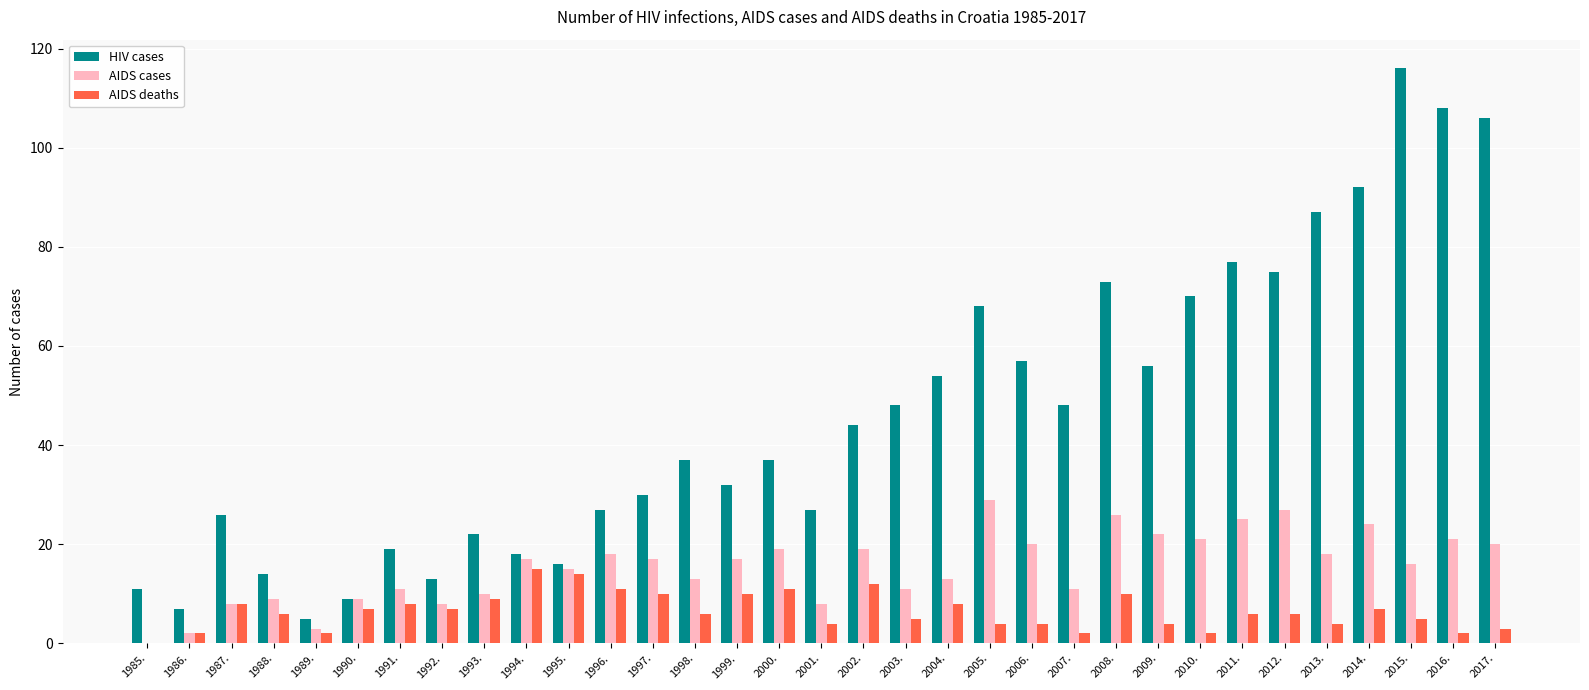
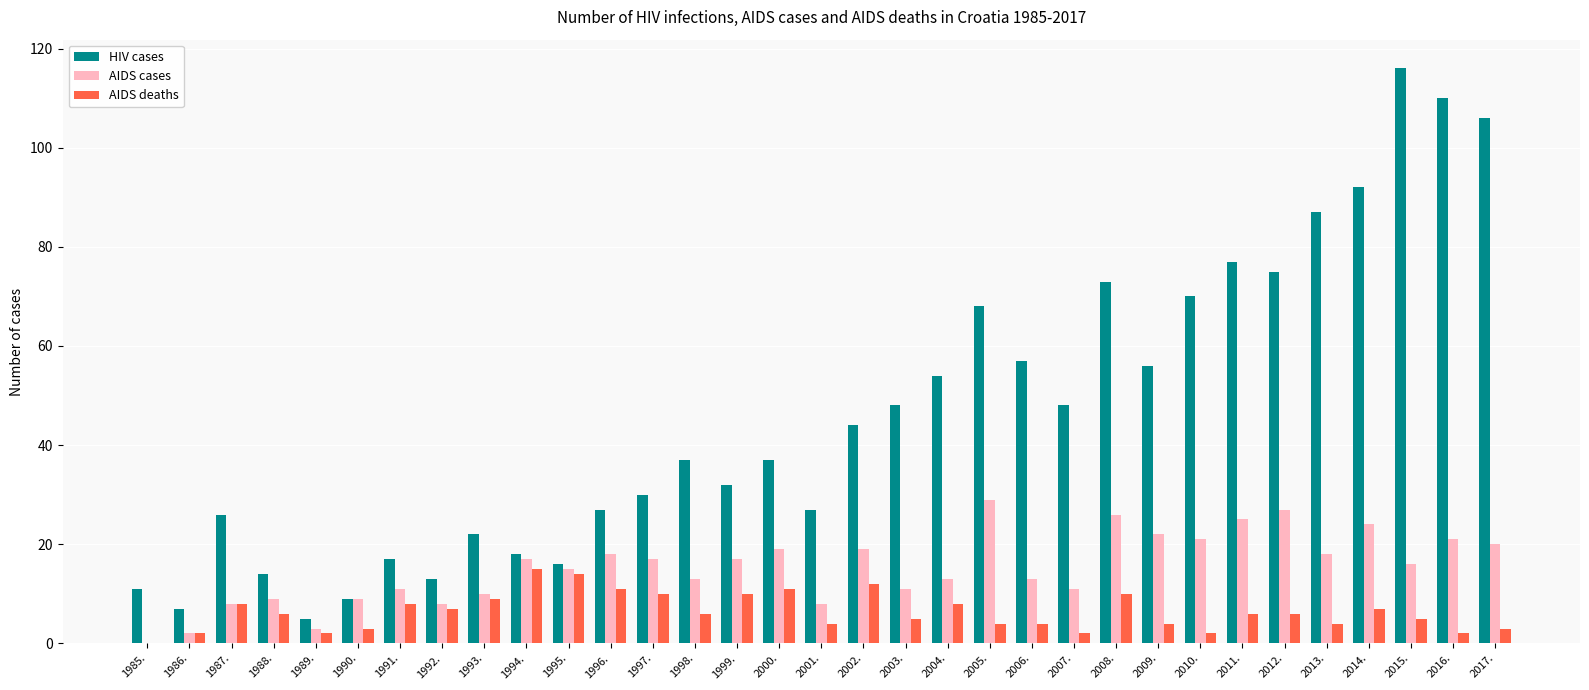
  {
    "HIV cases": {
      "1985.": 11,
      "1986.": 7,
      "1987.": 26,
      "1988.": 14,
      "1989.": 5,
      "1990.": 9,
-     "1991.": 19,
+     "1991.": 17,
      "1992.": 13,
      "1993.": 22,
      "1994.": 18,
      "1995.": 16,
      "1996.": 27,
      "1997.": 30,
      "1998.": 37,
      "1999.": 32,
      "2000.": 37,
      "2001.": 27,
      "2002.": 44,
      "2003.": 48,
      "2004.": 54,
      "2005.": 68,
      "2006.": 57,
      "2007.": 48,
      "2008.": 73,
      "2009.": 56,
      "2010.": 70,
      "2011.": 77,
      "2012.": 75,
      "2013.": 87,
      "2014.": 92,
      "2015.": 116,
-     "2016.": 108,
+     "2016.": 110,
      "2017.": 106
    },
    "AIDS cases": {
      "1985.": 0,
      "1986.": 2,
      "1987.": 8,
      "1988.": 9,
      "1989.": 3,
      "1990.": 9,
      "1991.": 11,
      "1992.": 8,
      "1993.": 10,
      "1994.": 17,
      "1995.": 15,
      "1996.": 18,
      "1997.": 17,
      "1998.": 13,
      "1999.": 17,
      "2000.": 19,
      "2001.": 8,
      "2002.": 19,
      "2003.": 11,
      "2004.": 13,
      "2005.": 29,
-     "2006.": 20,
+     "2006.": 13,
      "2007.": 11,
      "2008.": 26,
      "2009.": 22,
      "2010.": 21,
      "2011.": 25,
      "2012.": 27,
      "2013.": 18,
      "2014.": 24,
      "2015.": 16,
      "2016.": 21,
      "2017.": 20
    },
    "AIDS deaths": {
      "1985.": 0,
      "1986.": 2,
      "1987.": 8,
      "1988.": 6,
      "1989.": 2,
-     "1990.": 7,
+     "1990.": 3,
      "1991.": 8,
      "1992.": 7,
      "1993.": 9,
      "1994.": 15,
      "1995.": 14,
      "1996.": 11,
      "1997.": 10,
      "1998.": 6,
      "1999.": 10,
      "2000.": 11,
      "2001.": 4,
      "2002.": 12,
      "2003.": 5,
      "2004.": 8,
      "2005.": 4,
      "2006.": 4,
      "2007.": 2,
      "2008.": 10,
      "2009.": 4,
      "2010.": 2,
      "2011.": 6,
      "2012.": 6,
      "2013.": 4,
      "2014.": 7,
      "2015.": 5,
      "2016.": 2,
      "2017.": 3
    }
  }
